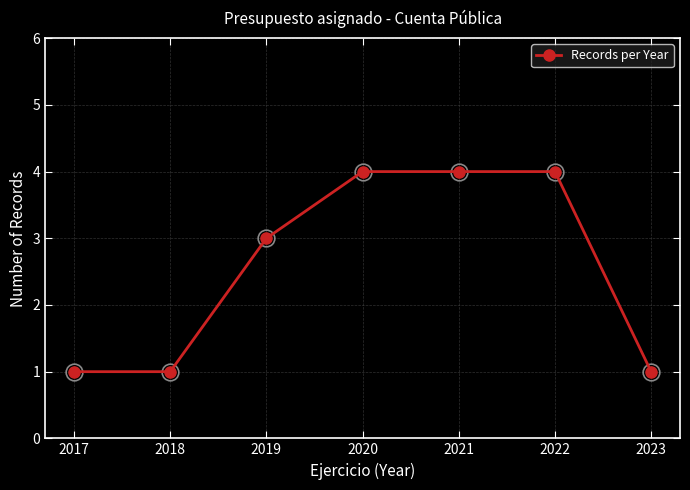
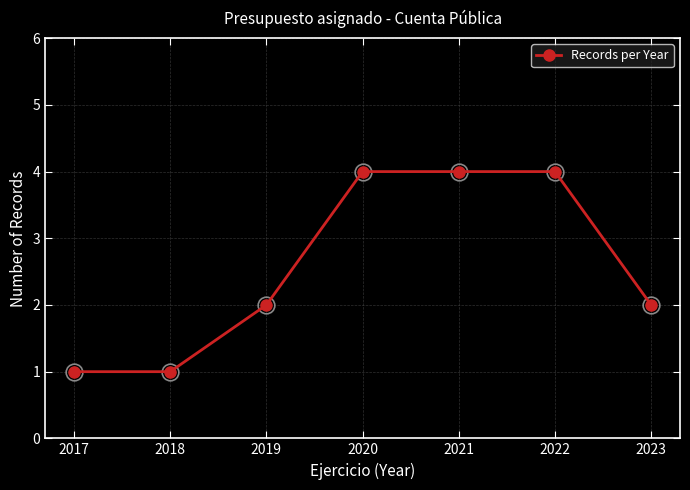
  {
    "2017": 1,
    "2018": 1,
-   "2019": 3,
+   "2019": 2,
    "2020": 4,
    "2021": 4,
    "2022": 4,
-   "2023": 1
+   "2023": 2
  }
